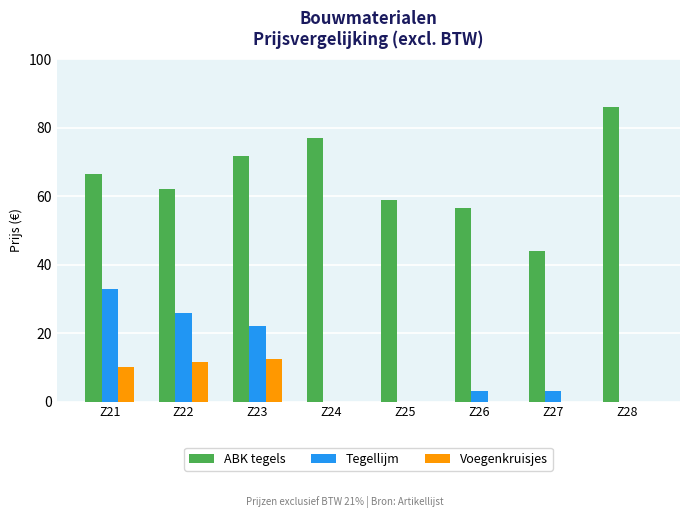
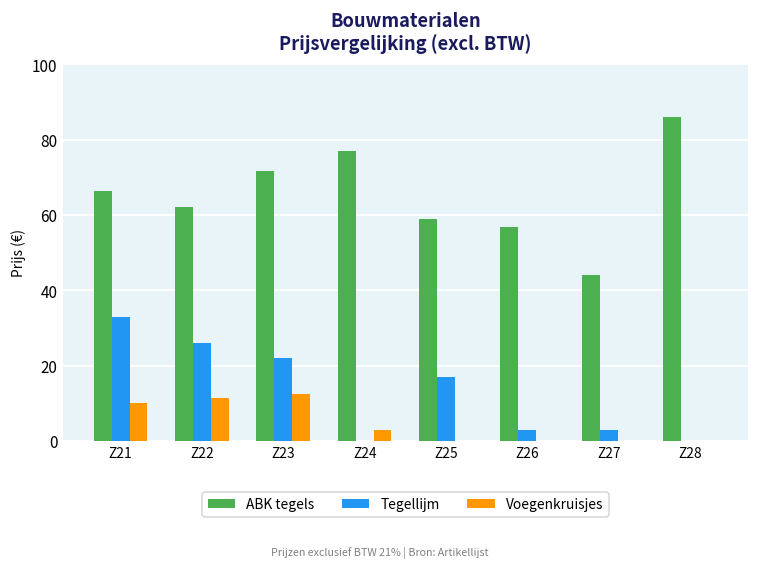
  {
    "ABK tegels": {
      "Z21": 66,
      "Z22": 62,
      "Z23": 72,
      "Z24": 77,
      "Z25": 59,
      "Z26": 57,
      "Z27": 44,
      "Z28": 86
    },
    "Tegellijm": {
      "Z21": 33,
      "Z22": 26,
      "Z23": 22,
      "Z24": 0,
-     "Z25": 0,
+     "Z25": 17,
      "Z26": 3,
      "Z27": 3,
      "Z28": 0
    },
    "Voegenkruisjes": {
      "Z21": 10,
      "Z22": 12,
      "Z23": 12,
-     "Z24": 0,
+     "Z24": 3,
      "Z25": 0,
      "Z26": 0,
      "Z27": 0,
      "Z28": 0
    }
  }
